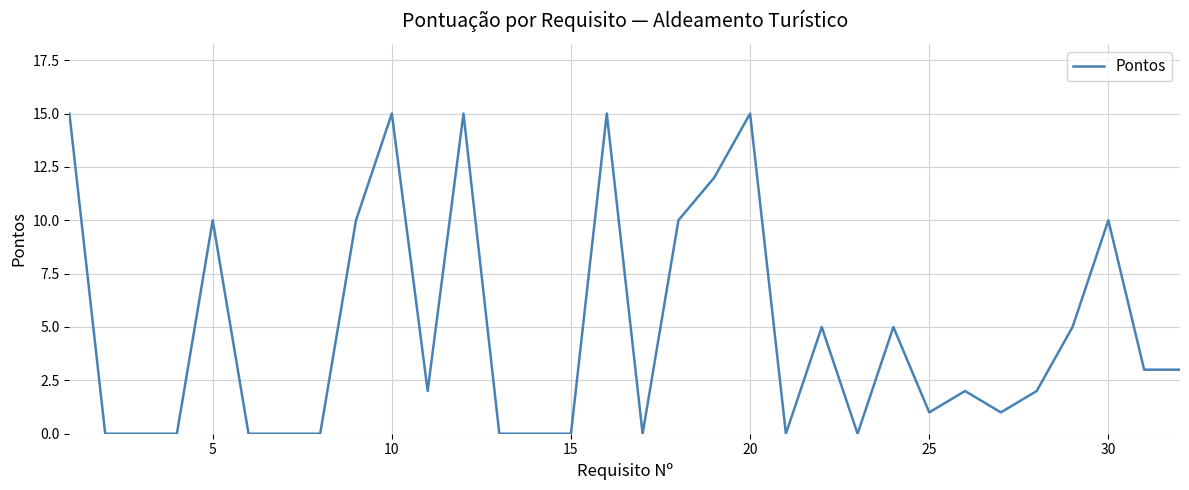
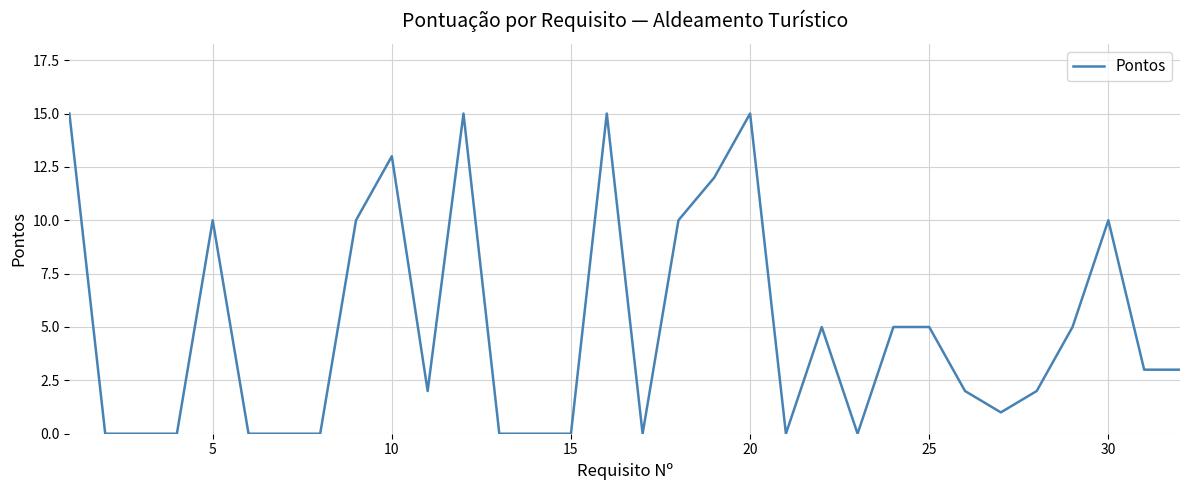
  {
    "5": 10,
-   "10": 15,
+   "10": 13,
    "15": 0,
    "20": 15,
-   "25": 1,
+   "25": 5,
    "30": 10
  }
